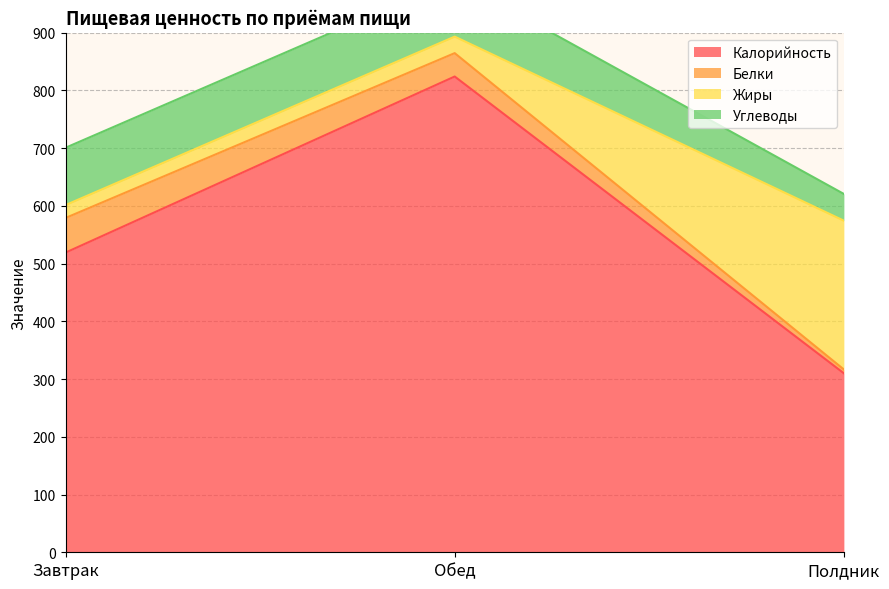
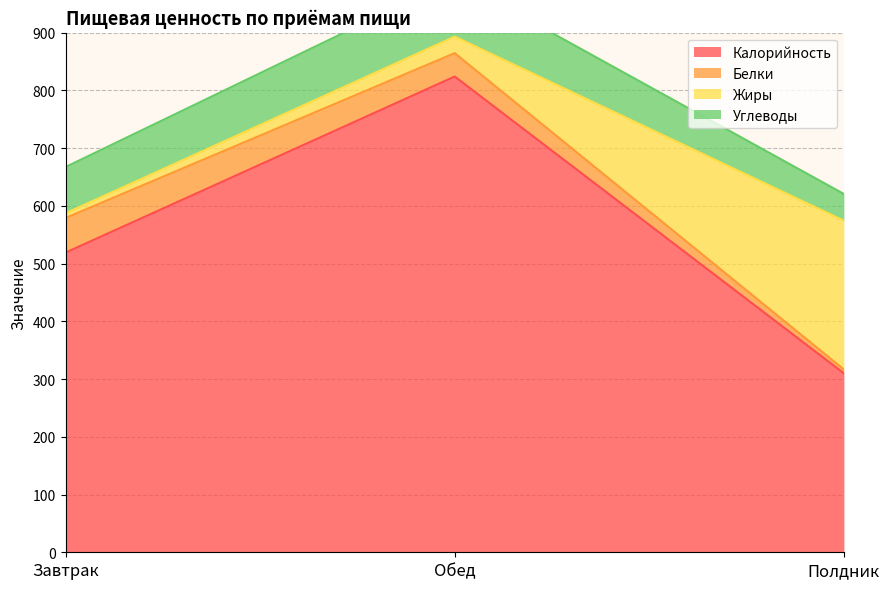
  {
    "Калорийность": {
      "Завтрак": 520,
      "Обед": 820,
      "Полдник": 310
    },
    "Белки": {
      "Завтрак": 60,
      "Обед": 40,
      "Полдник": 10
    },
    "Жиры": {
-     "Завтрак": 20,
+     "Завтрак": 10,
      "Обед": 30,
      "Полдник": 260
    },
    "Углеводы": {
-     "Завтрак": 100,
+     "Завтрак": 80,
      "Полдник": 50
    }
  }
